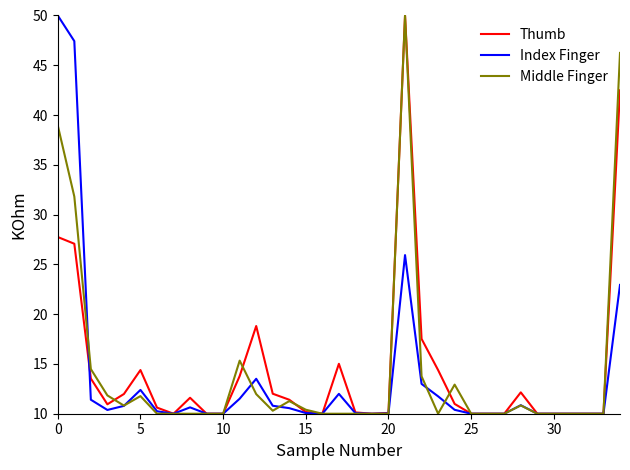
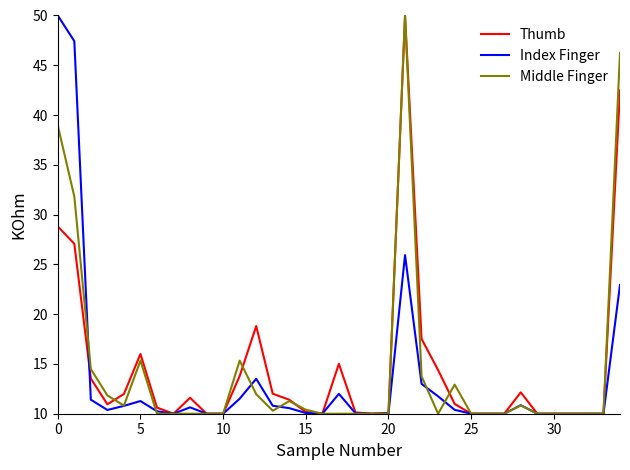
  {
    "Thumb": {
-     "0": 28,
-     "5": 14
+     "0": 29,
+     "5": 16
    },
    "Index Finger": {
      "0": 50,
-     "5": 12
+     "5": 11
    },
    "Middle Finger": {
      "0": 39,
-     "5": 12
+     "5": 15
    }
  }
